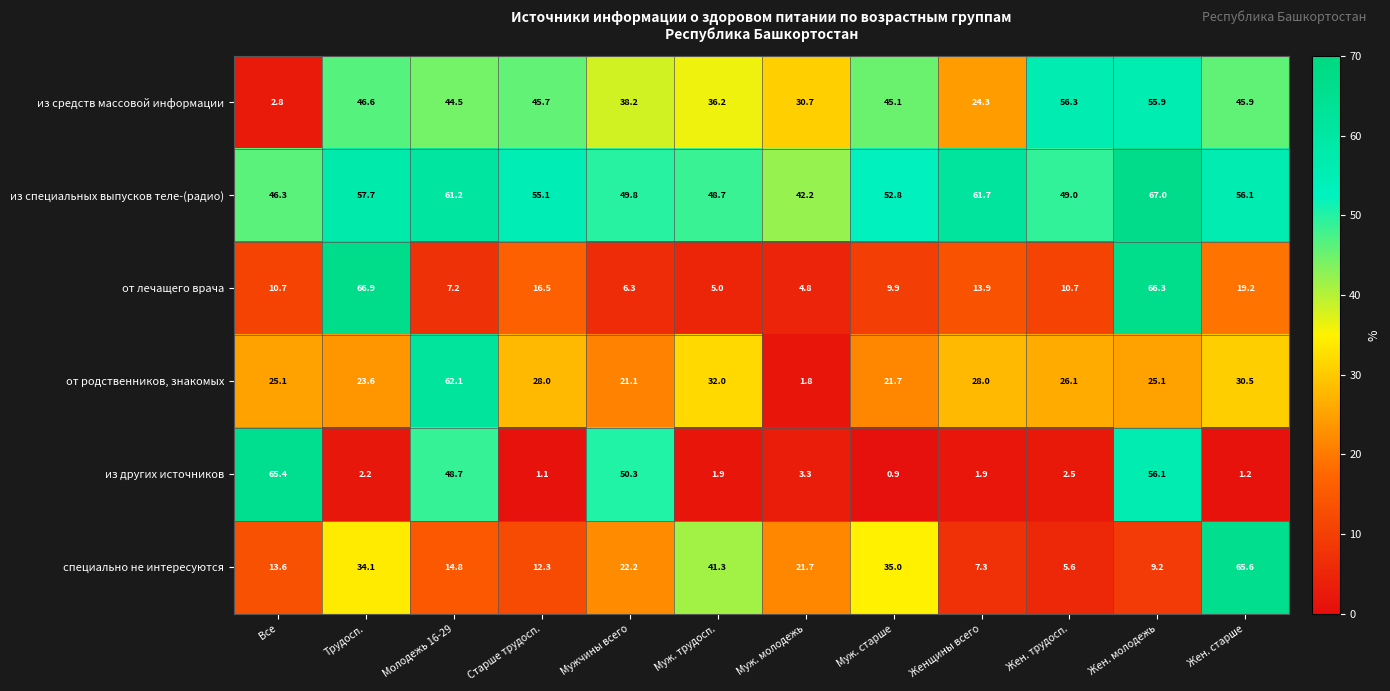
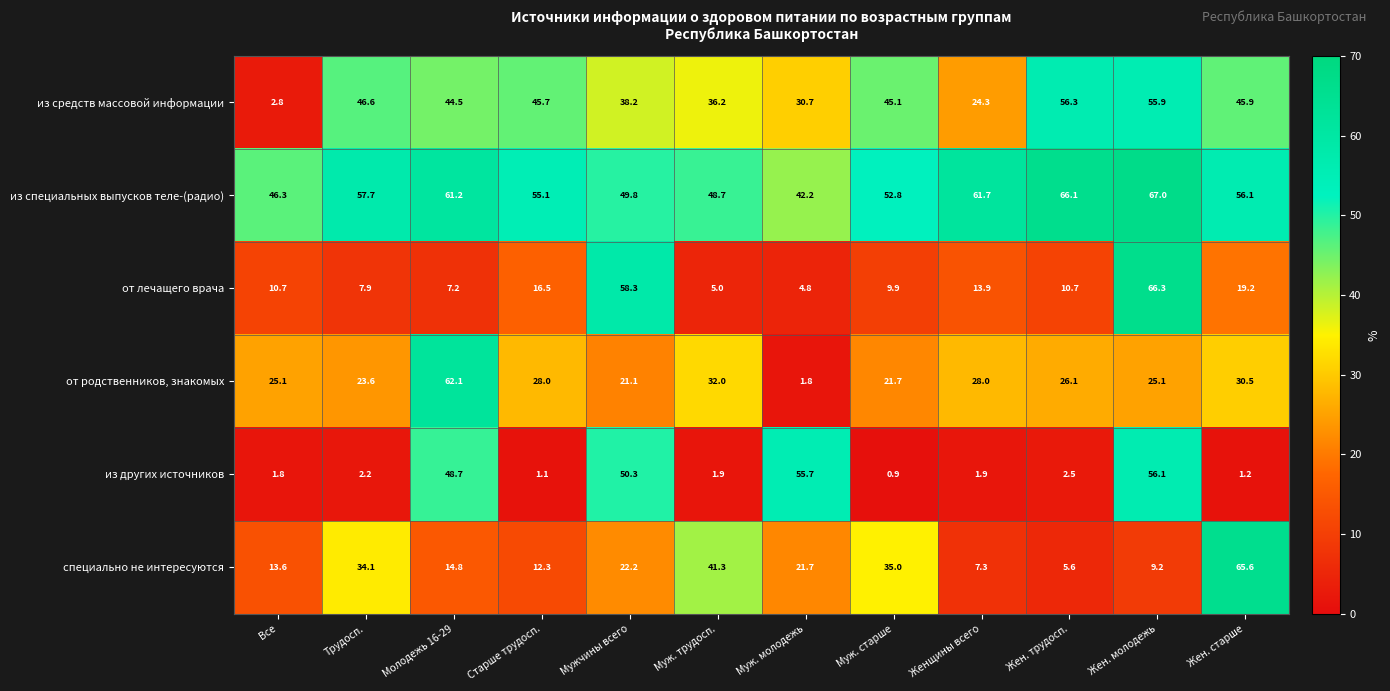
  {
    "из средств массовой информации": {
      "Все": 2.8,
      "Трудосп.": 46.6,
      "Молодежь 16-29": 44.5,
      "Старше трудосп.": 45.7,
      "Мужчины всего": 38.2,
      "Муж. трудосп.": 36.2,
      "Муж. молодежь": 30.7,
      "Муж. старше": 45.1,
      "Женщины всего": 24.3,
      "Жен. трудосп.": 56.3,
      "Жен. молодежь": 55.9,
      "Жен. старше": 45.9
    },
    "из специальных выпусков теле-(радио)": {
      "Все": 46.3,
      "Трудосп.": 57.7,
      "Молодежь 16-29": 61.2,
      "Старше трудосп.": 55.1,
      "Мужчины всего": 49.8,
      "Муж. трудосп.": 48.7,
      "Муж. молодежь": 42.2,
      "Муж. старше": 52.8,
      "Женщины всего": 61.7,
-     "Жен. трудосп.": 49.0,
+     "Жен. трудосп.": 66.1,
      "Жен. молодежь": 67.0,
      "Жен. старше": 56.1
    },
    "от лечащего врача": {
      "Все": 10.7,
-     "Трудосп.": 66.9,
+     "Трудосп.": 7.9,
      "Молодежь 16-29": 7.2,
      "Старше трудосп.": 16.5,
-     "Мужчины всего": 6.3,
+     "Мужчины всего": 58.3,
      "Муж. трудосп.": 5.0,
      "Муж. молодежь": 4.8,
      "Муж. старше": 9.9,
      "Женщины всего": 13.9,
      "Жен. трудосп.": 10.7,
      "Жен. молодежь": 66.3,
      "Жен. старше": 19.2
    },
    "от родственников, знакомых": {
      "Все": 25.1,
      "Трудосп.": 23.6,
      "Молодежь 16-29": 62.1,
      "Старше трудосп.": 28.0,
      "Мужчины всего": 21.1,
      "Муж. трудосп.": 32.0,
      "Муж. молодежь": 1.8,
      "Муж. старше": 21.7,
      "Женщины всего": 28.0,
      "Жен. трудосп.": 26.1,
      "Жен. молодежь": 25.1,
      "Жен. старше": 30.5
    },
    "из других источников": {
-     "Все": 65.4,
+     "Все": 1.8,
      "Трудосп.": 2.2,
      "Молодежь 16-29": 48.7,
      "Старше трудосп.": 1.1,
      "Мужчины всего": 50.3,
      "Муж. трудосп.": 1.9,
-     "Муж. молодежь": 3.3,
+     "Муж. молодежь": 55.7,
      "Муж. старше": 0.9,
      "Женщины всего": 1.9,
      "Жен. трудосп.": 2.5,
      "Жен. молодежь": 56.1,
      "Жен. старше": 1.2
    },
    "специально не интересуются": {
      "Все": 13.6,
      "Трудосп.": 34.1,
      "Молодежь 16-29": 14.8,
      "Старше трудосп.": 12.3,
      "Мужчины всего": 22.2,
      "Муж. трудосп.": 41.3,
      "Муж. молодежь": 21.7,
      "Муж. старше": 35.0,
      "Женщины всего": 7.3,
      "Жен. трудосп.": 5.6,
      "Жен. молодежь": 9.2,
      "Жен. старше": 65.6
    }
  }
